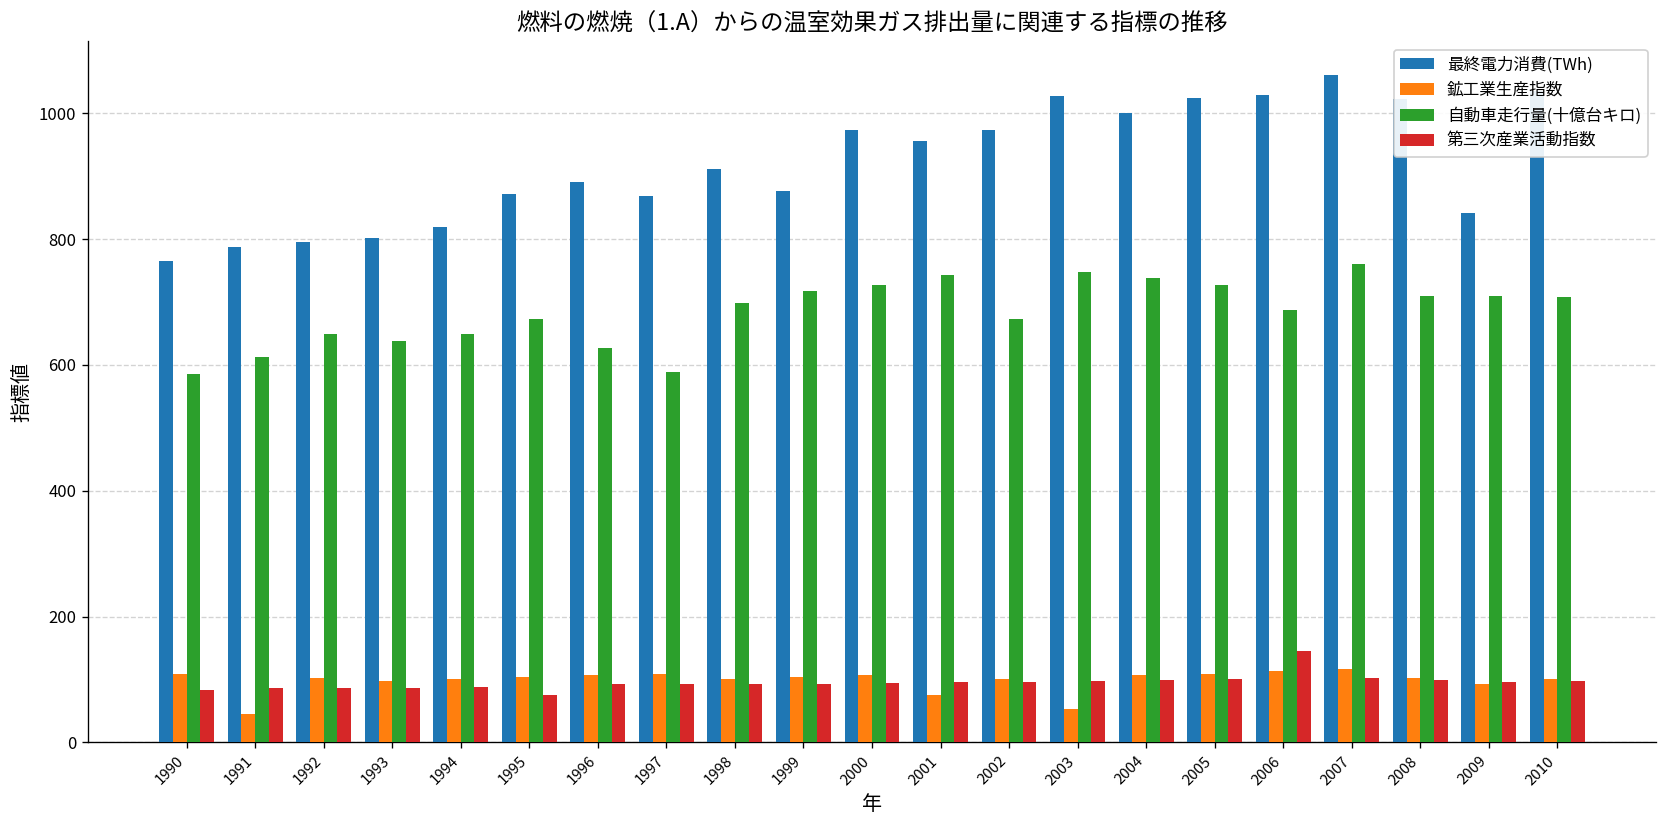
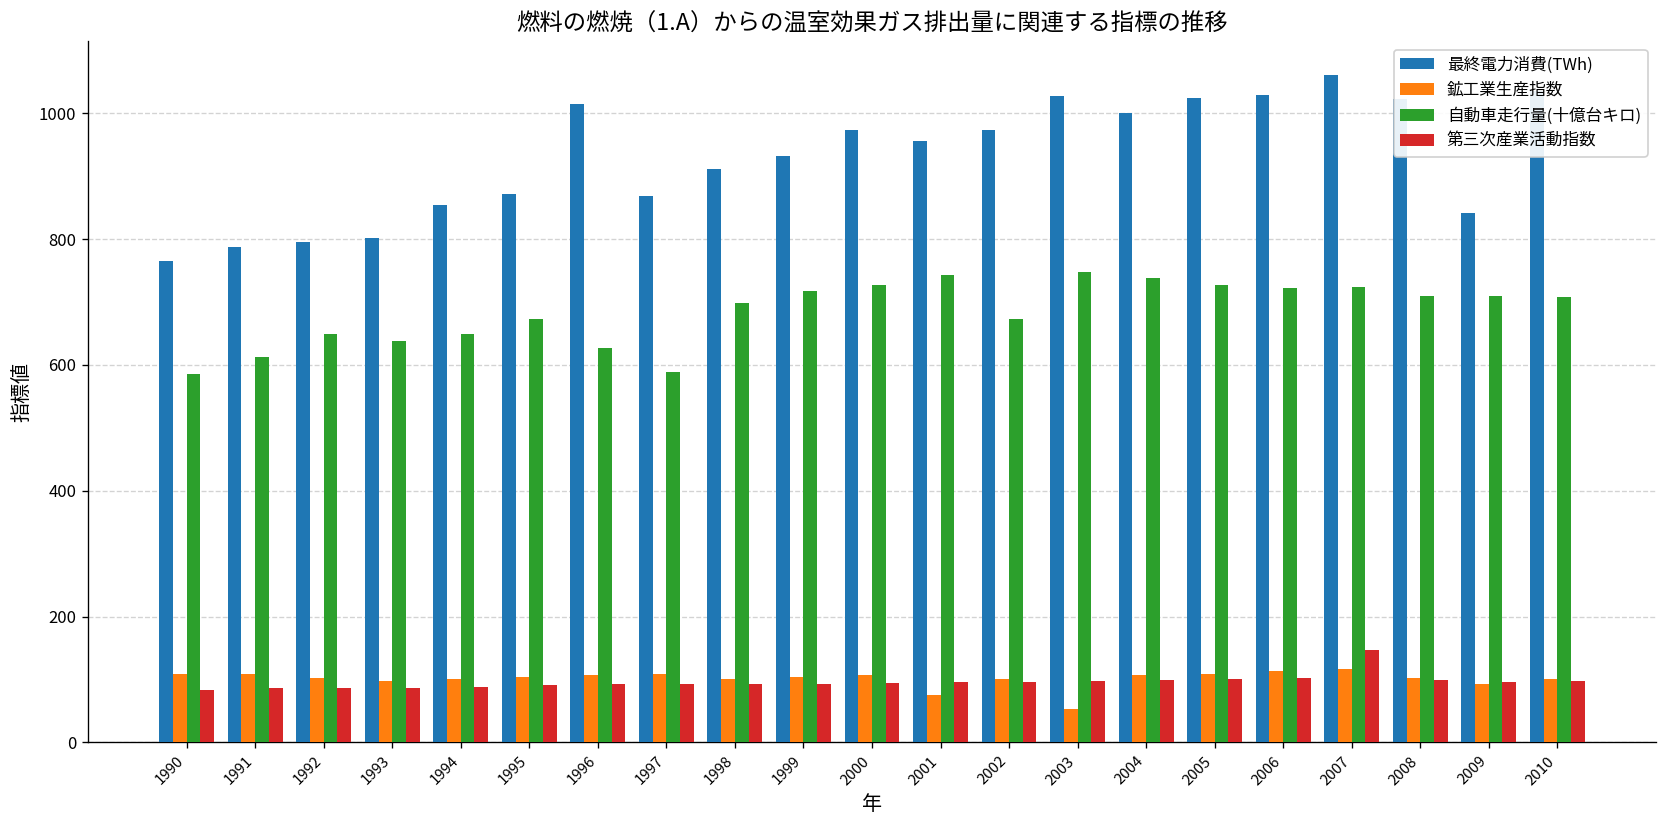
  {
    "最終電力消費(TWh)": {
      "1990": 760,
      "1991": 790,
      "1992": 800,
      "1993": 800,
-     "1994": 820,
+     "1994": 850,
      "1995": 870,
-     "1996": 890,
+     "1996": 1010,
      "1997": 870,
      "1998": 910,
-     "1999": 880,
+     "1999": 930,
      "2000": 970,
      "2001": 960,
      "2002": 970,
      "2003": 1030,
      "2004": 1000,
      "2005": 1020,
      "2006": 1030,
      "2007": 1060,
      "2009": 840
    },
    "鉱工業生産指数": {
      "1990": 110,
-     "1991": 40,
+     "1991": 110,
      "1992": 100,
      "1993": 100,
      "1994": 100,
      "1995": 100,
      "1996": 110,
      "1997": 110,
      "1998": 100,
      "1999": 100,
      "2000": 110,
      "2001": 80,
      "2002": 100,
      "2003": 50,
      "2004": 110,
      "2005": 110,
      "2006": 110,
      "2007": 120,
      "2008": 100,
      "2009": 90,
      "2010": 100
    },
    "自動車走行量(十億台キロ)": {
      "1990": 580,
      "1991": 610,
      "1992": 650,
      "1993": 640,
      "1994": 650,
      "1995": 670,
      "1996": 630,
      "1997": 590,
      "1998": 700,
      "1999": 720,
      "2000": 730,
      "2001": 740,
      "2002": 670,
      "2003": 750,
      "2004": 740,
      "2005": 730,
-     "2006": 690,
-     "2007": 760,
+     "2006": 720,
+     "2007": 720,
      "2008": 710,
      "2009": 710,
      "2010": 710
    },
    "第三次産業活動指数": {
      "1990": 80,
      "1991": 90,
      "1992": 90,
      "1993": 90,
      "1994": 90,
-     "1995": 70,
+     "1995": 90,
      "1996": 90,
      "1997": 90,
      "1998": 90,
      "1999": 90,
      "2000": 100,
      "2001": 100,
      "2002": 100,
      "2003": 100,
      "2004": 100,
      "2005": 100,
-     "2006": 150,
-     "2007": 100,
+     "2006": 100,
+     "2007": 150,
      "2008": 100,
      "2009": 100,
      "2010": 100
    }
  }
